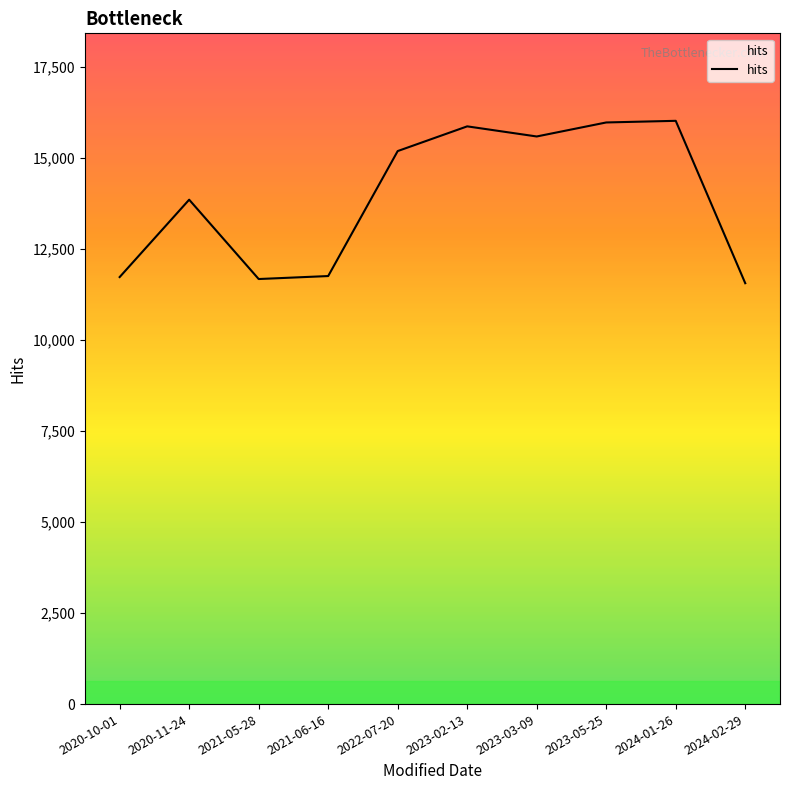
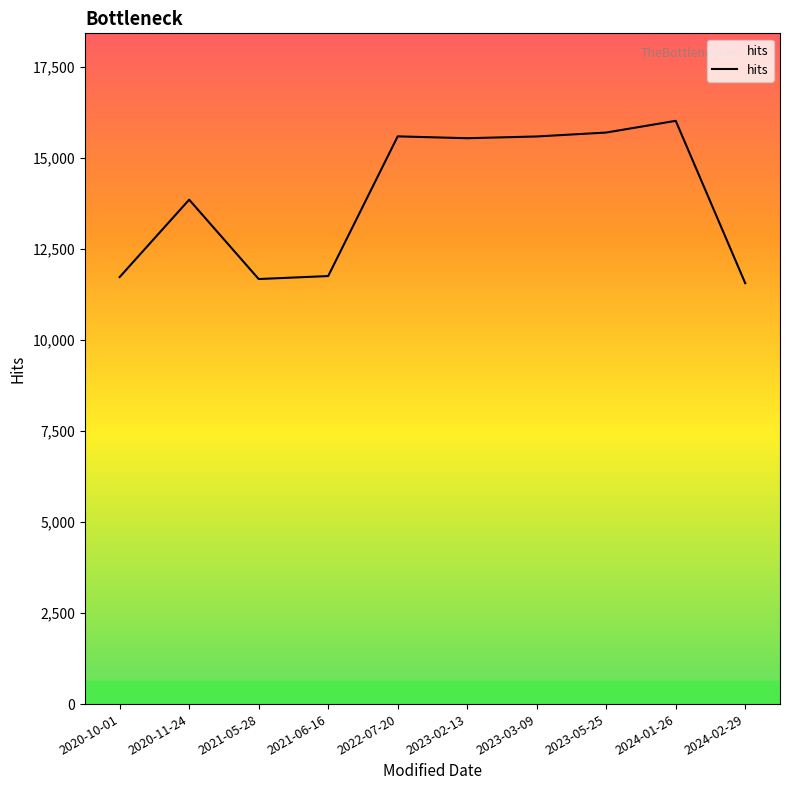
  {
    "2020-10-01": "11,700",
    "2020-11-24": "13,900",
    "2021-05-28": "11,700",
    "2021-06-16": "11,800",
-   "2022-07-20": "15,200",
-   "2023-02-13": "15,900",
+   "2022-07-20": "15,600",
+   "2023-02-13": "15,500",
    "2023-03-09": "15,600",
-   "2023-05-25": "16,000",
+   "2023-05-25": "15,700",
    "2024-01-26": "16,000",
    "2024-02-29": "11,600"
  }
